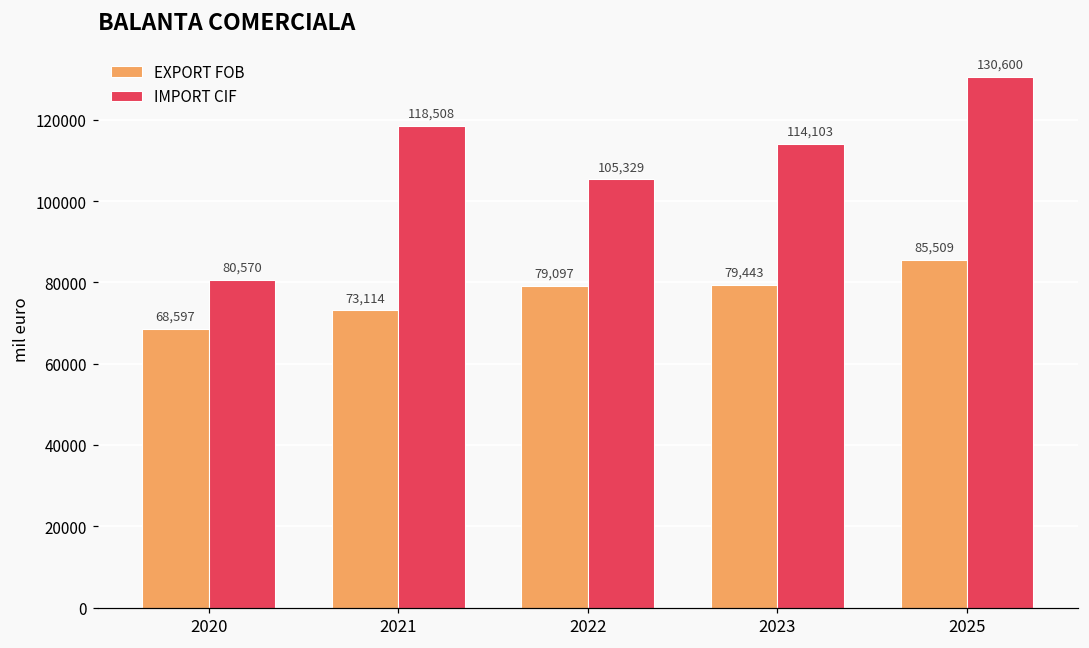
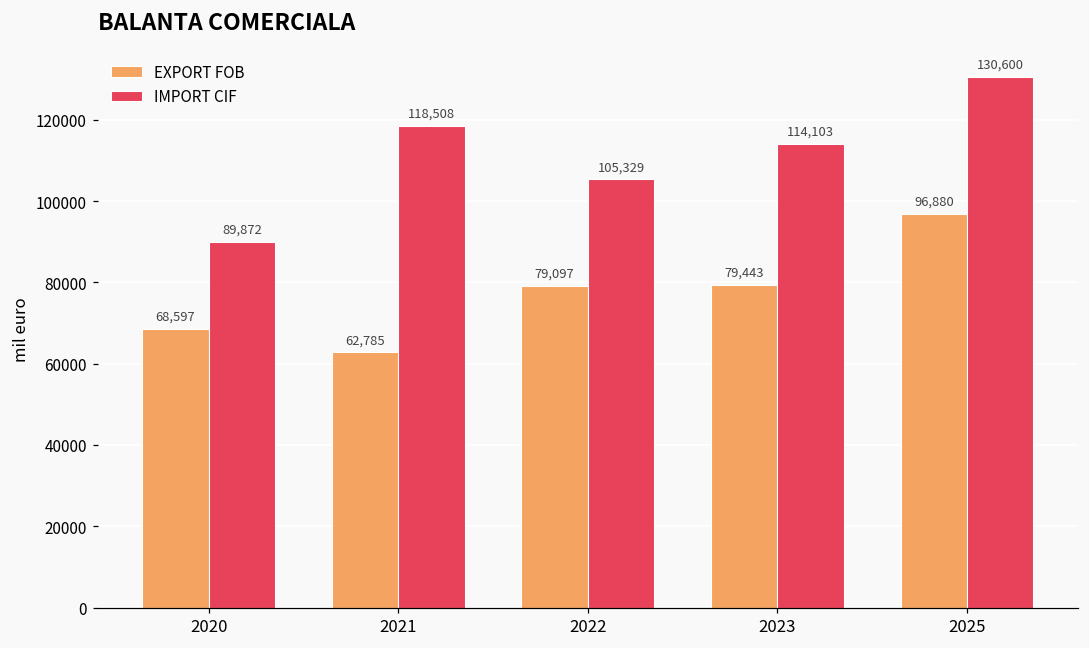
  {
    "EXPORT FOB": {
      "2020": "68,597",
-     "2021": "73,114",
+     "2021": "62,785",
      "2022": "79,097",
      "2023": "79,443",
-     "2025": "85,509"
+     "2025": "96,880"
    },
    "IMPORT CIF": {
-     "2020": "80,570",
+     "2020": "89,872",
      "2021": "118,508",
      "2022": "105,329",
      "2023": "114,103",
      "2025": "130,600"
    }
  }
